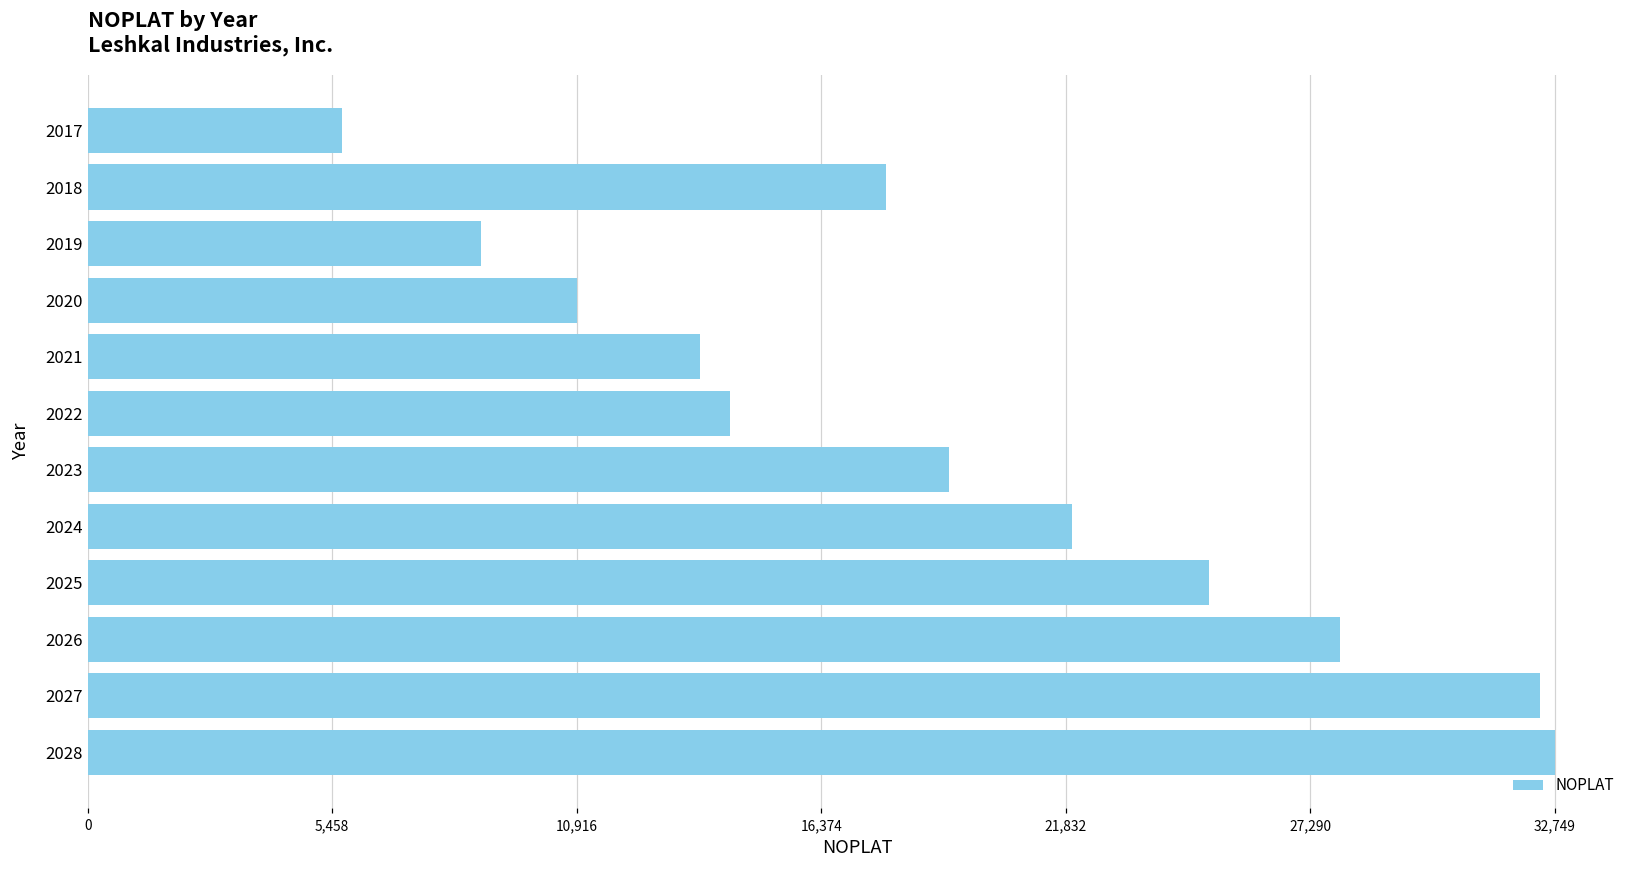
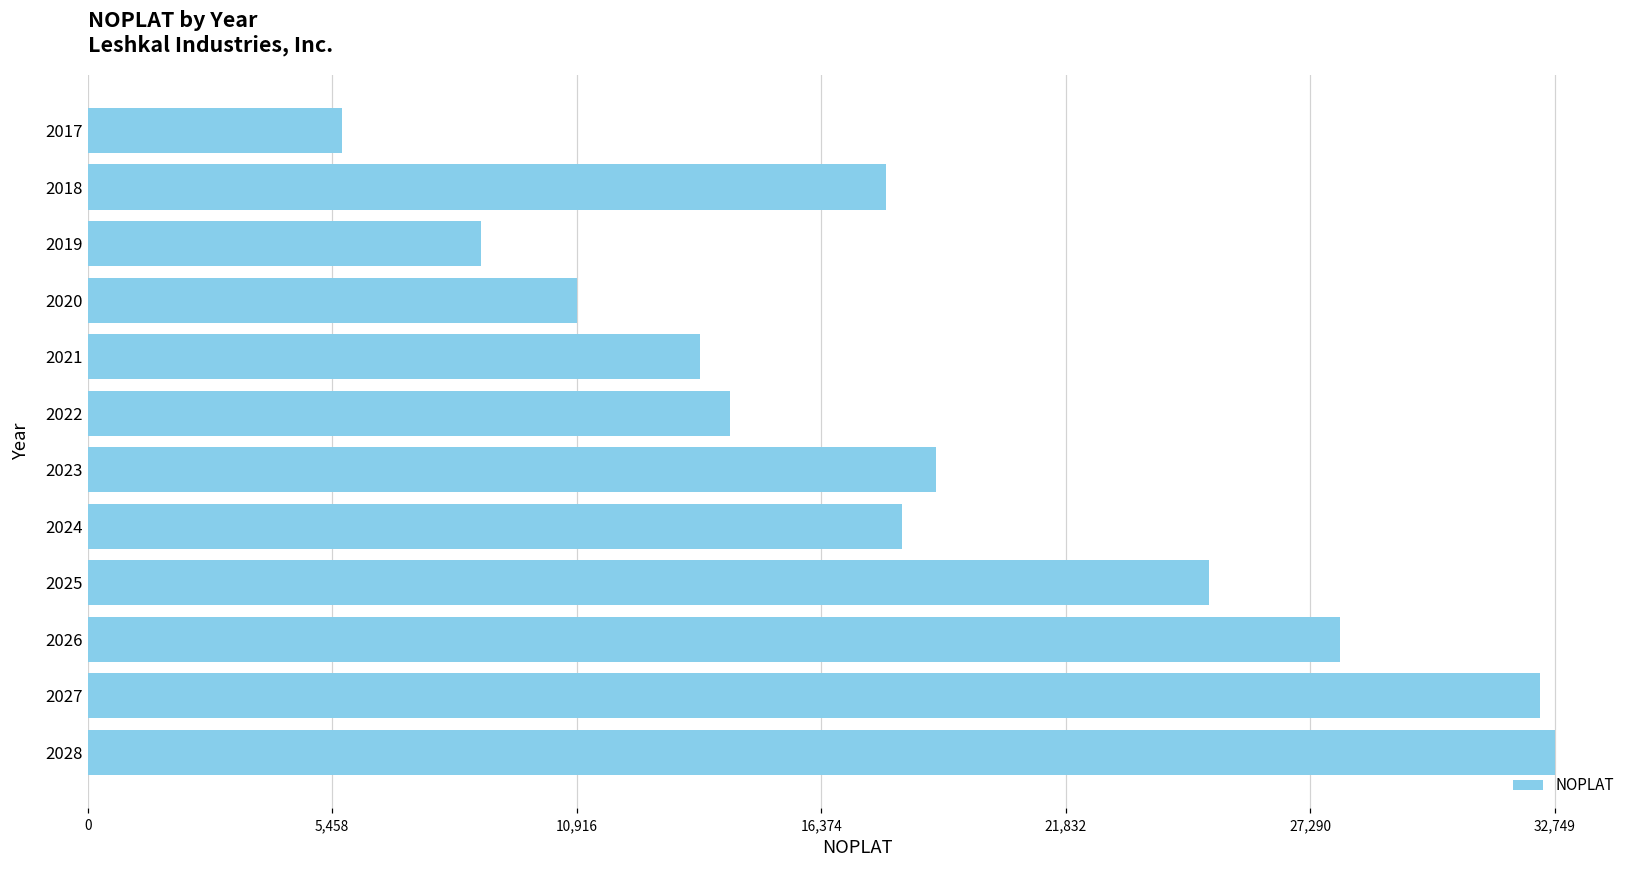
  {
    "2017": "5,700",
    "2018": "17,800",
    "2019": "8,800",
    "2020": "10,900",
    "2021": "13,700",
    "2022": "14,300",
-   "2023": "19,200",
-   "2024": "22,000",
+   "2023": "18,900",
+   "2024": "18,200",
    "2025": "25,000",
    "2026": "28,000",
    "2027": "32,400",
    "2028": "32,700"
  }
